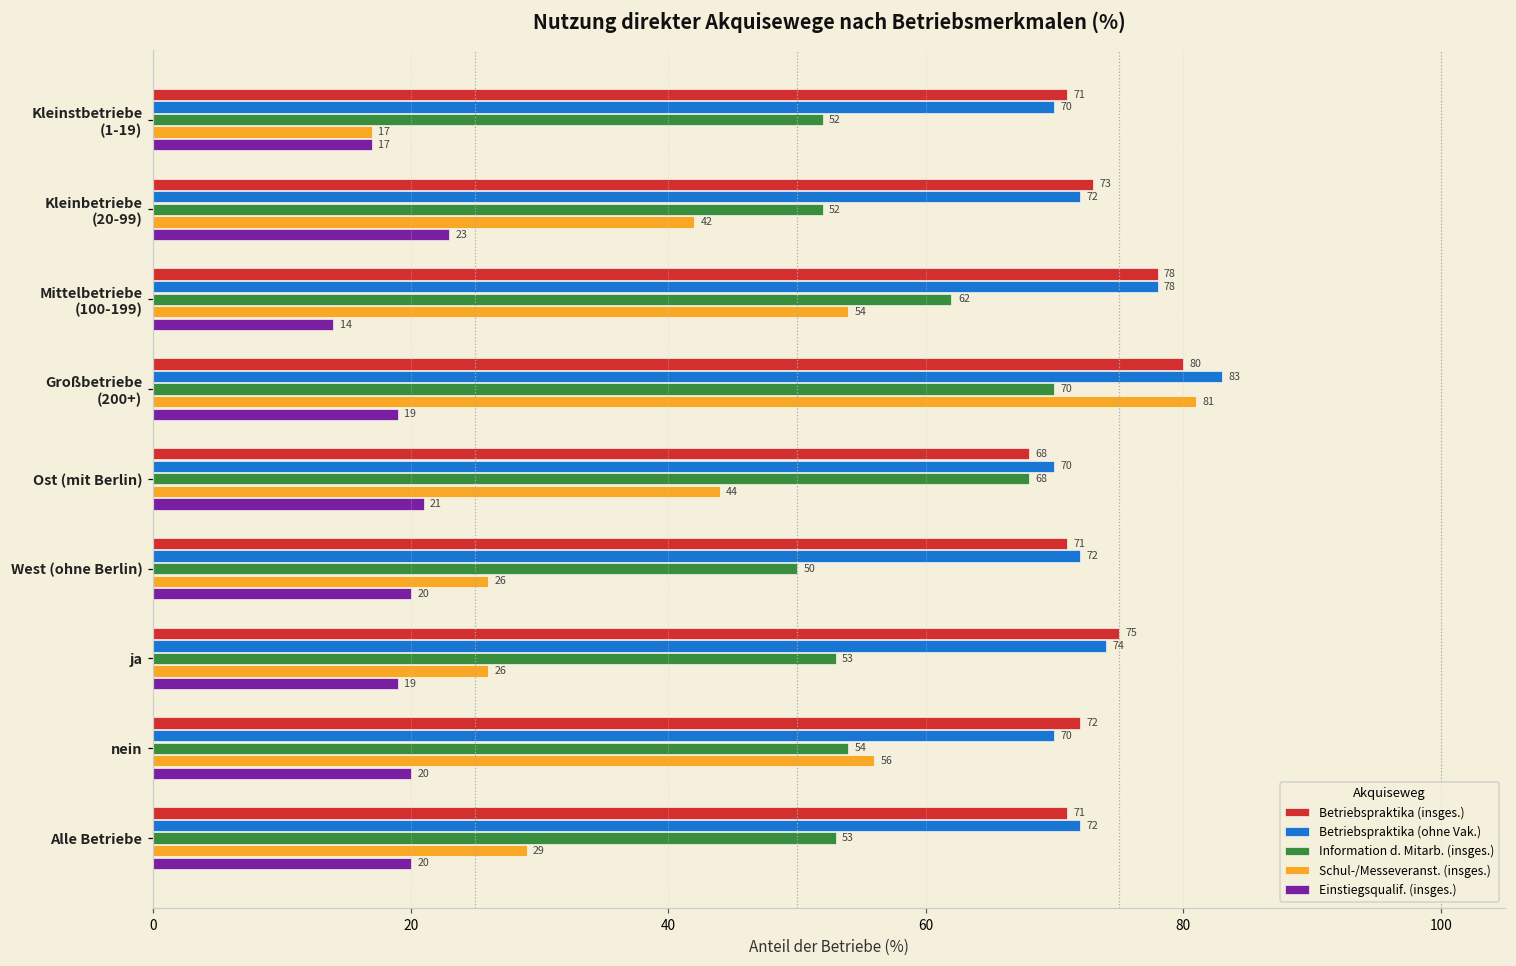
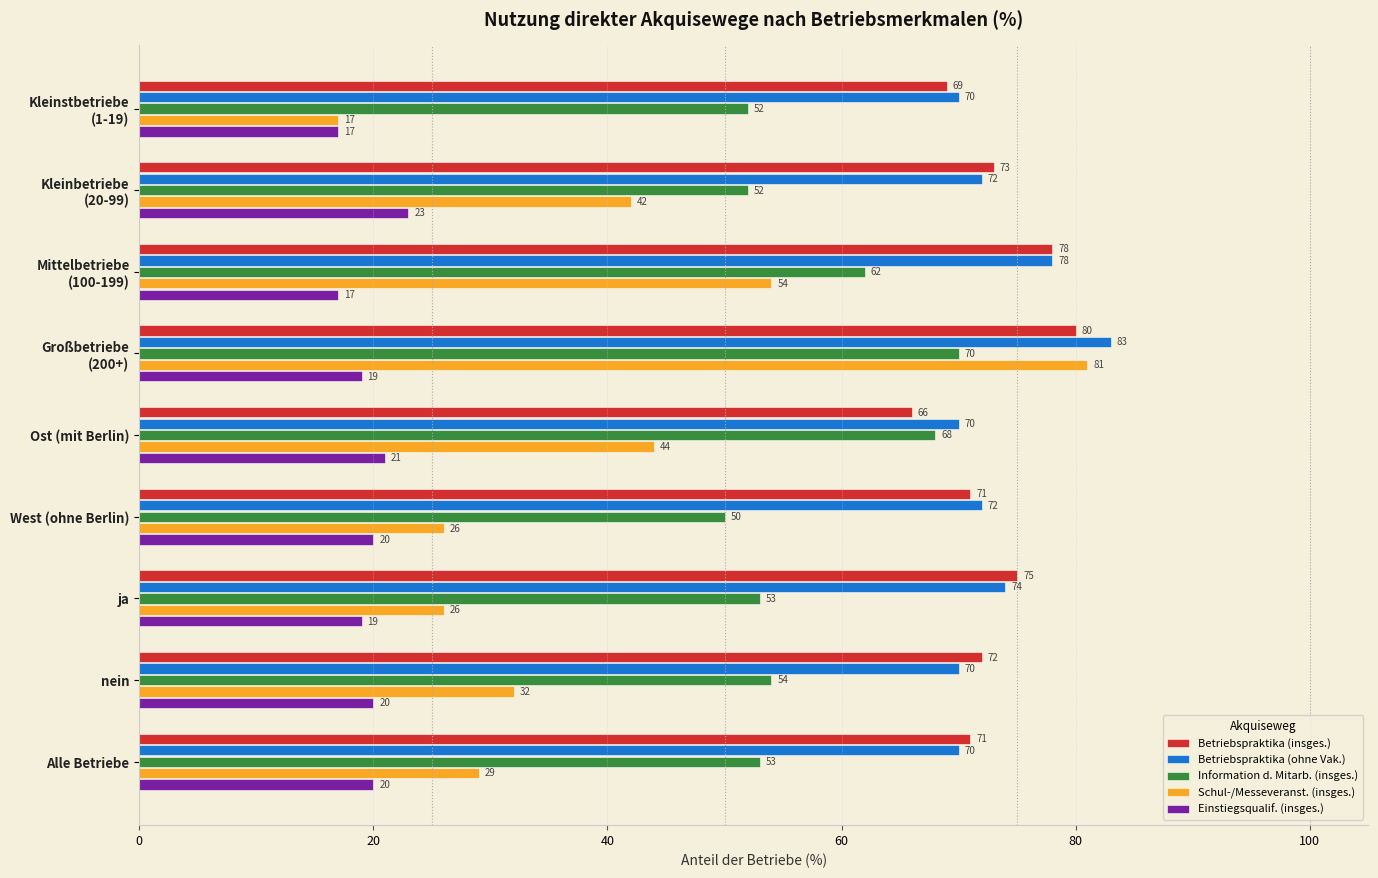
  {
    "Betriebspraktika (insges.)": {
-     "Kleinstbetriebe (1-19)": 71,
+     "Kleinstbetriebe (1-19)": 69,
      "Kleinbetriebe (20-99)": 73,
      "Mittelbetriebe (100-199)": 78,
      "Großbetriebe (200+)": 80,
-     "Ost (mit Berlin)": 68,
+     "Ost (mit Berlin)": 66,
      "West (ohne Berlin)": 71,
      "ja": 75,
      "nein": 72,
      "Alle Betriebe": 71
    },
    "Betriebspraktika (ohne Vak.)": {
      "Kleinstbetriebe (1-19)": 70,
      "Kleinbetriebe (20-99)": 72,
      "Mittelbetriebe (100-199)": 78,
      "Großbetriebe (200+)": 83,
      "Ost (mit Berlin)": 70,
      "West (ohne Berlin)": 72,
      "ja": 74,
      "nein": 70,
-     "Alle Betriebe": 72
+     "Alle Betriebe": 70
    },
    "Information d. Mitarb. (insges.)": {
      "Kleinstbetriebe (1-19)": 52,
      "Kleinbetriebe (20-99)": 52,
      "Mittelbetriebe (100-199)": 62,
      "Großbetriebe (200+)": 70,
      "Ost (mit Berlin)": 68,
      "West (ohne Berlin)": 50,
      "ja": 53,
      "nein": 54,
      "Alle Betriebe": 53
    },
    "Schul-/Messeveranst. (insges.)": {
      "Kleinstbetriebe (1-19)": 17,
      "Kleinbetriebe (20-99)": 42,
      "Mittelbetriebe (100-199)": 54,
      "Großbetriebe (200+)": 81,
      "Ost (mit Berlin)": 44,
      "West (ohne Berlin)": 26,
      "ja": 26,
-     "nein": 56,
+     "nein": 32,
      "Alle Betriebe": 29
    },
    "Einstiegsqualif. (insges.)": {
      "Kleinstbetriebe (1-19)": 17,
      "Kleinbetriebe (20-99)": 23,
-     "Mittelbetriebe (100-199)": 14,
+     "Mittelbetriebe (100-199)": 17,
      "Großbetriebe (200+)": 19,
      "Ost (mit Berlin)": 21,
      "West (ohne Berlin)": 20,
      "ja": 19,
      "nein": 20,
      "Alle Betriebe": 20
    }
  }
